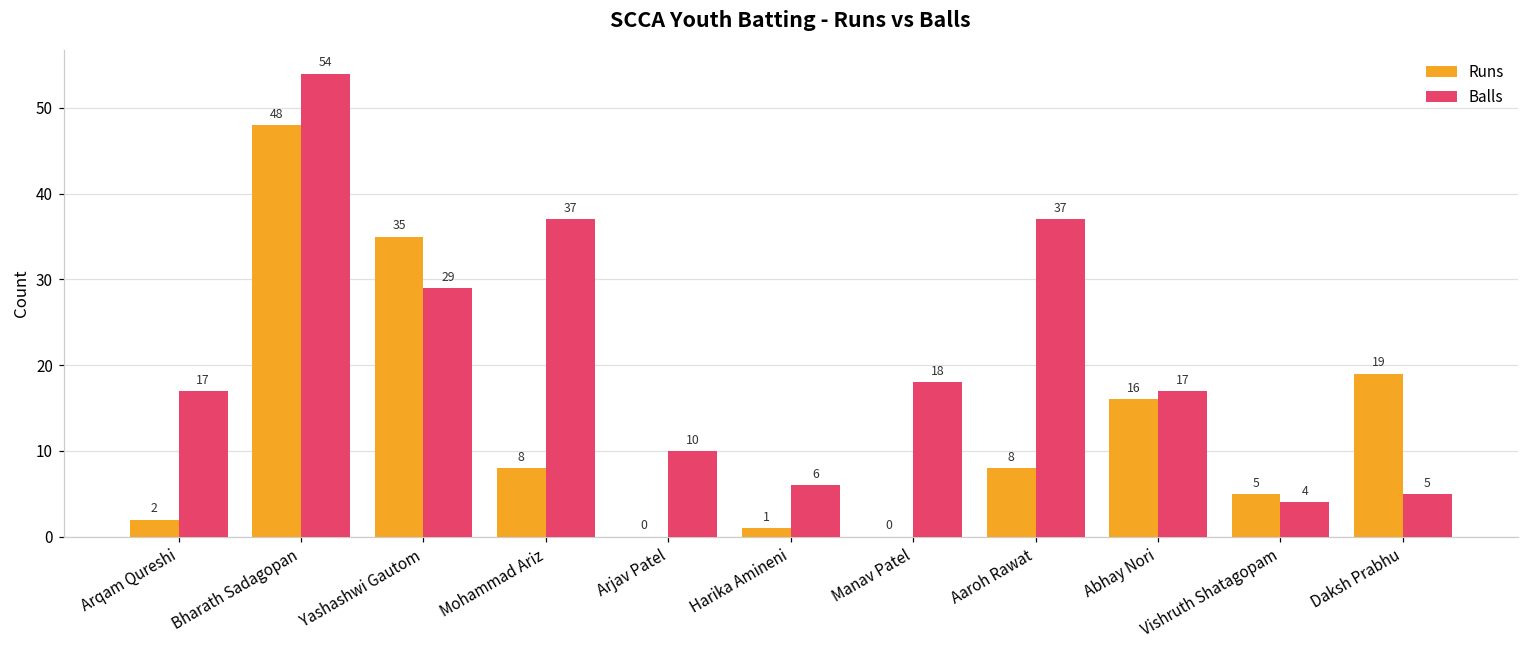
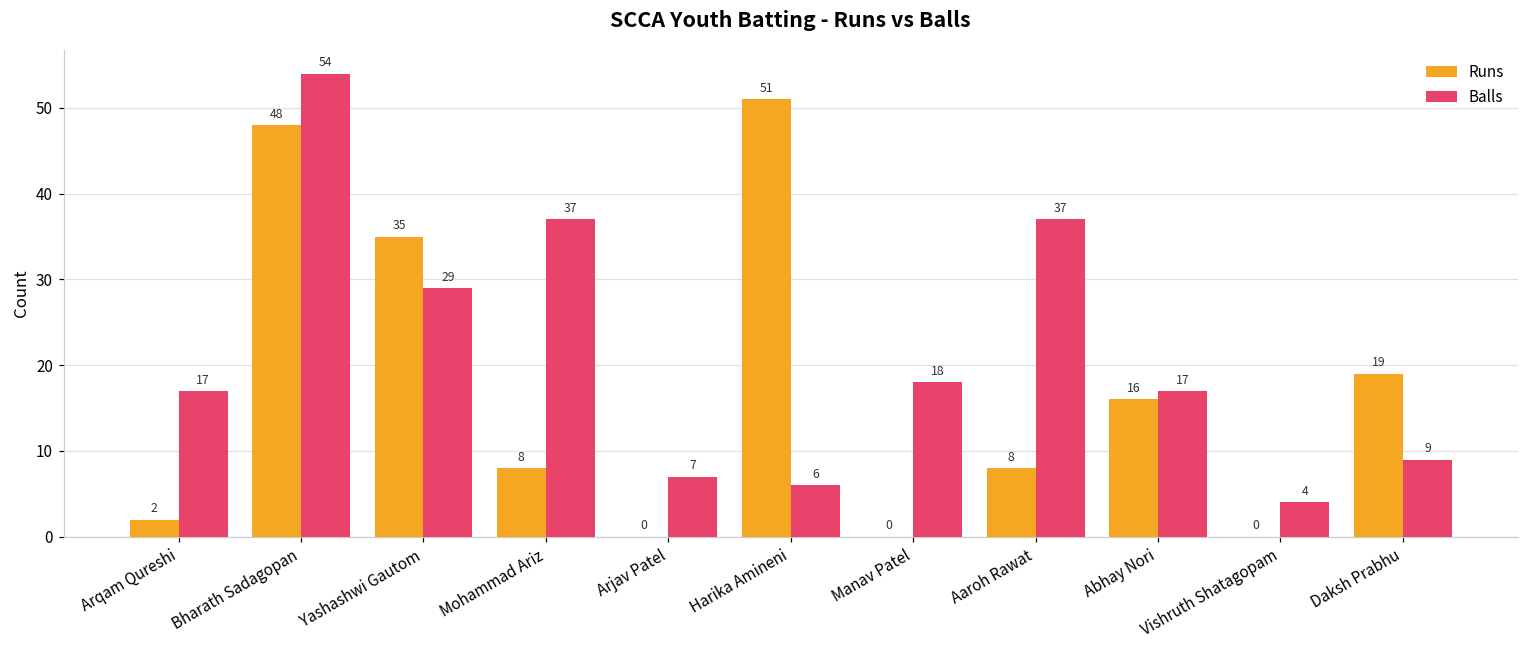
  {
    "Runs": {
      "Arqam Qureshi": 2,
      "Bharath Sadagopan": 48,
      "Yashashwi Gautom": 35,
      "Mohammad Ariz": 8,
      "Arjav Patel": 0,
-     "Harika Amineni": 1,
+     "Harika Amineni": 51,
      "Manav Patel": 0,
      "Aaroh Rawat": 8,
      "Abhay Nori": 16,
-     "Vishruth Shatagopam": 5,
+     "Vishruth Shatagopam": 0,
      "Daksh Prabhu": 19
    },
    "Balls": {
      "Arqam Qureshi": 17,
      "Bharath Sadagopan": 54,
      "Yashashwi Gautom": 29,
      "Mohammad Ariz": 37,
-     "Arjav Patel": 10,
+     "Arjav Patel": 7,
      "Harika Amineni": 6,
      "Manav Patel": 18,
      "Aaroh Rawat": 37,
      "Abhay Nori": 17,
      "Vishruth Shatagopam": 4,
-     "Daksh Prabhu": 5
+     "Daksh Prabhu": 9
    }
  }
